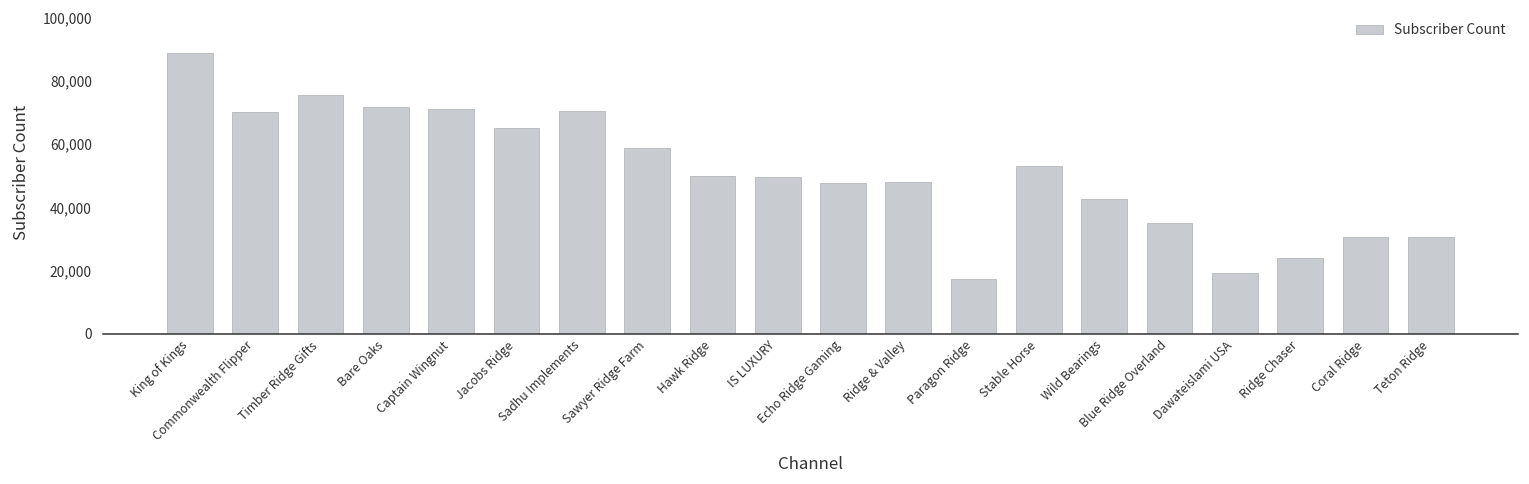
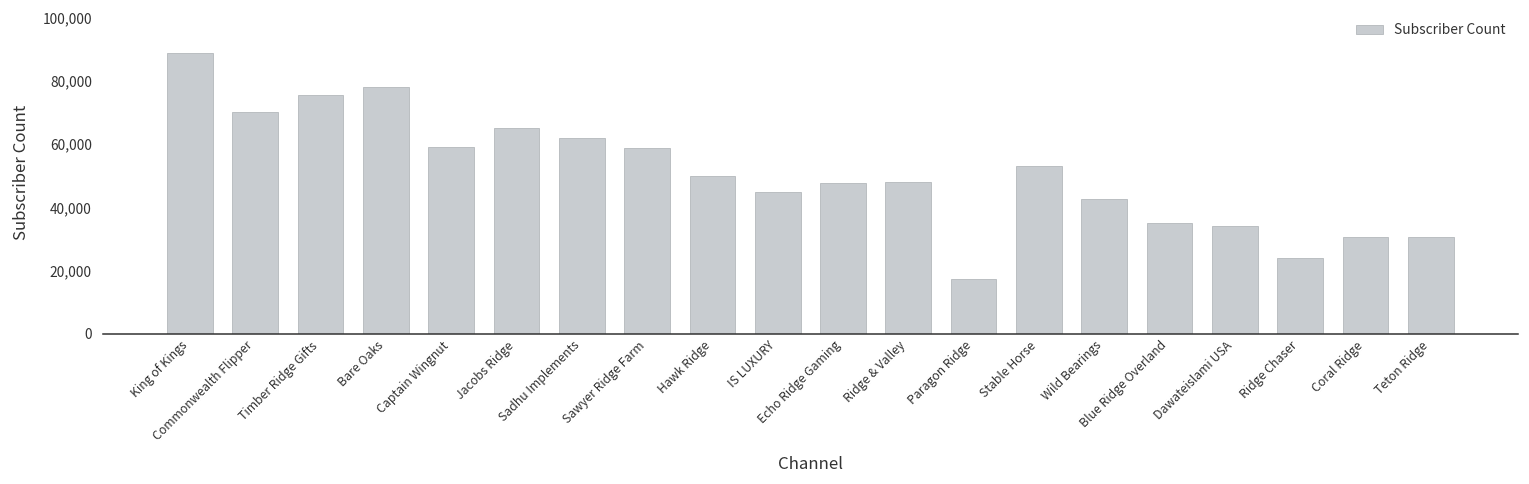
  {
    "King of Kings": "89,000",
    "Commonwealth Flipper": "70,000",
    "Timber Ridge Gifts": "75,000",
-   "Bare Oaks": "72,000",
-   "Captain Wingnut": "71,000",
+   "Bare Oaks": "78,000",
+   "Captain Wingnut": "59,000",
    "Jacobs Ridge": "65,000",
-   "Sadhu Implements": "70,000",
+   "Sadhu Implements": "62,000",
    "Sawyer Ridge Farm": "59,000",
    "Hawk Ridge": "50,000",
-   "IS LUXURY": "50,000",
+   "IS LUXURY": "45,000",
    "Echo Ridge Gaming": "48,000",
    "Ridge & Valley": "48,000",
    "Paragon Ridge": "17,000",
    "Stable Horse": "53,000",
    "Wild Bearings": "43,000",
    "Blue Ridge Overland": "35,000",
-   "Dawateislami USA": "19,000",
+   "Dawateislami USA": "34,000",
    "Ridge Chaser": "24,000",
    "Coral Ridge": "31,000",
    "Teton Ridge": "31,000"
  }
